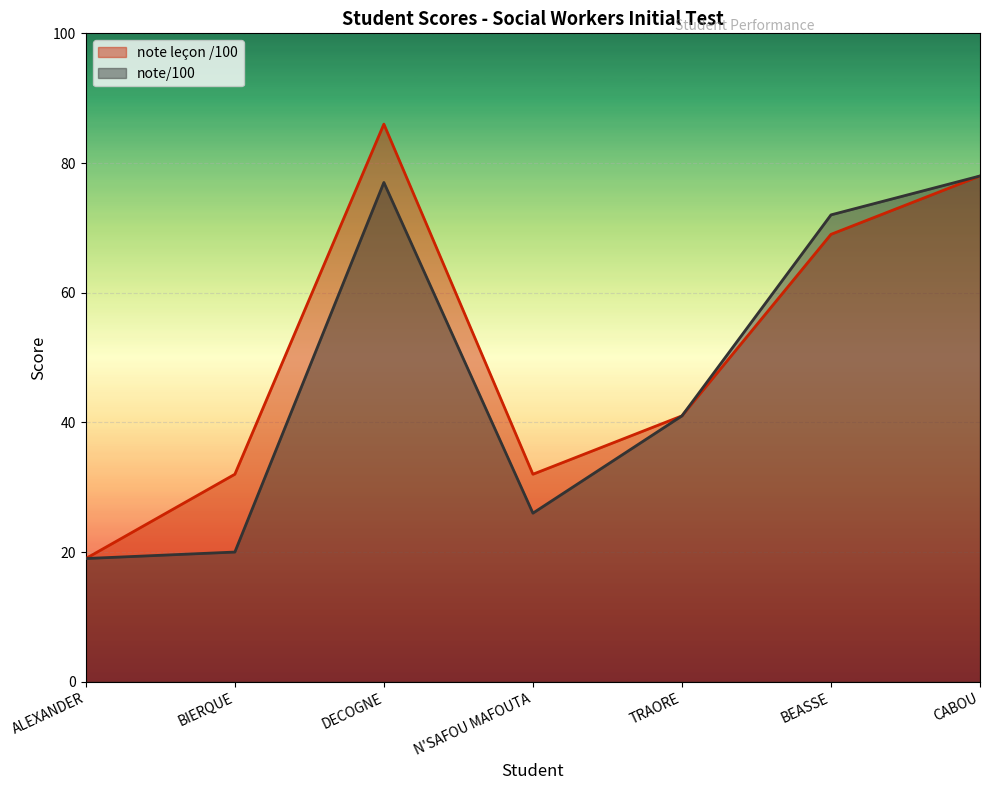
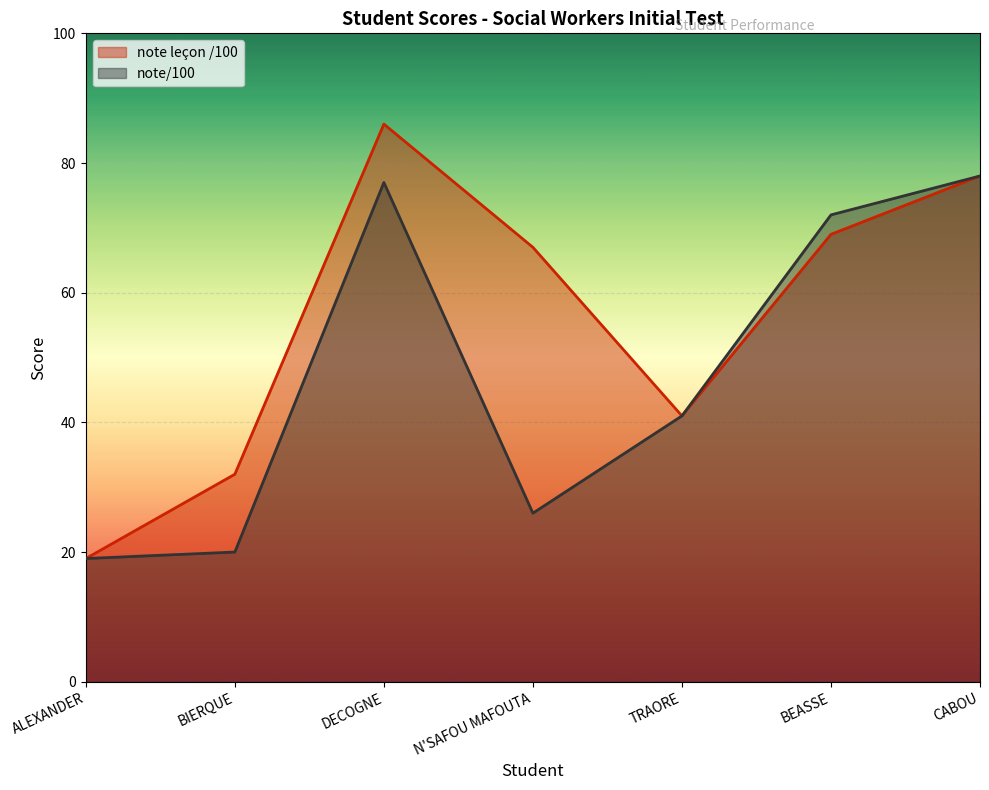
  {
    "note leçon /100": {
      "BIERQUE": 32,
      "DECOGNE": 86,
-     "N'SAFOU MAFOUTA": 32,
+     "N'SAFOU MAFOUTA": 67,
      "BEASSE": 69
    },
    "note/100": {
      "BIERQUE": 20,
      "DECOGNE": 77,
      "N'SAFOU MAFOUTA": 26,
      "BEASSE": 72
    }
  }
